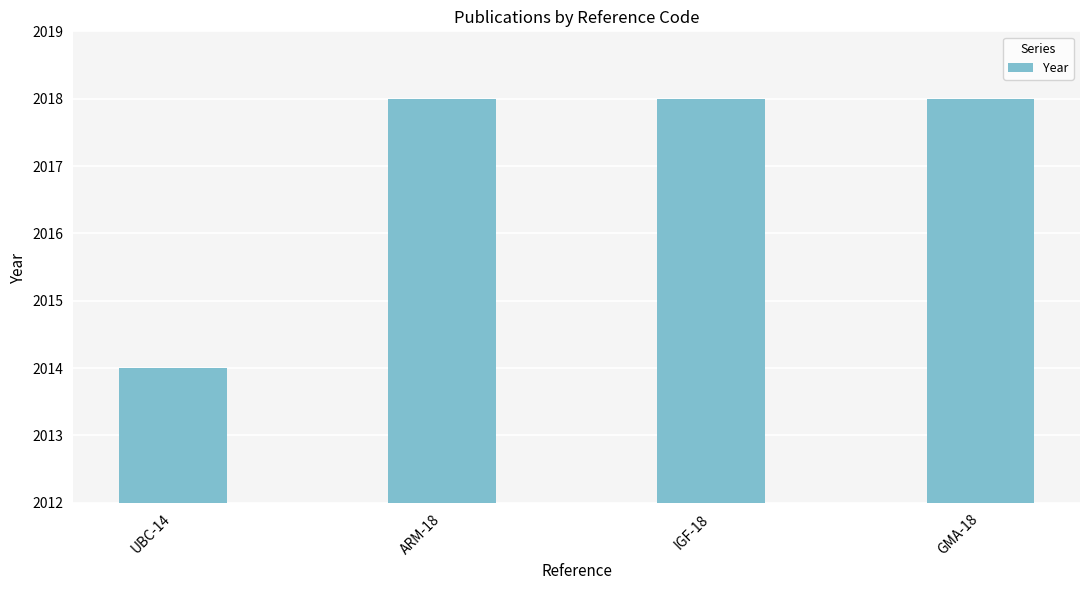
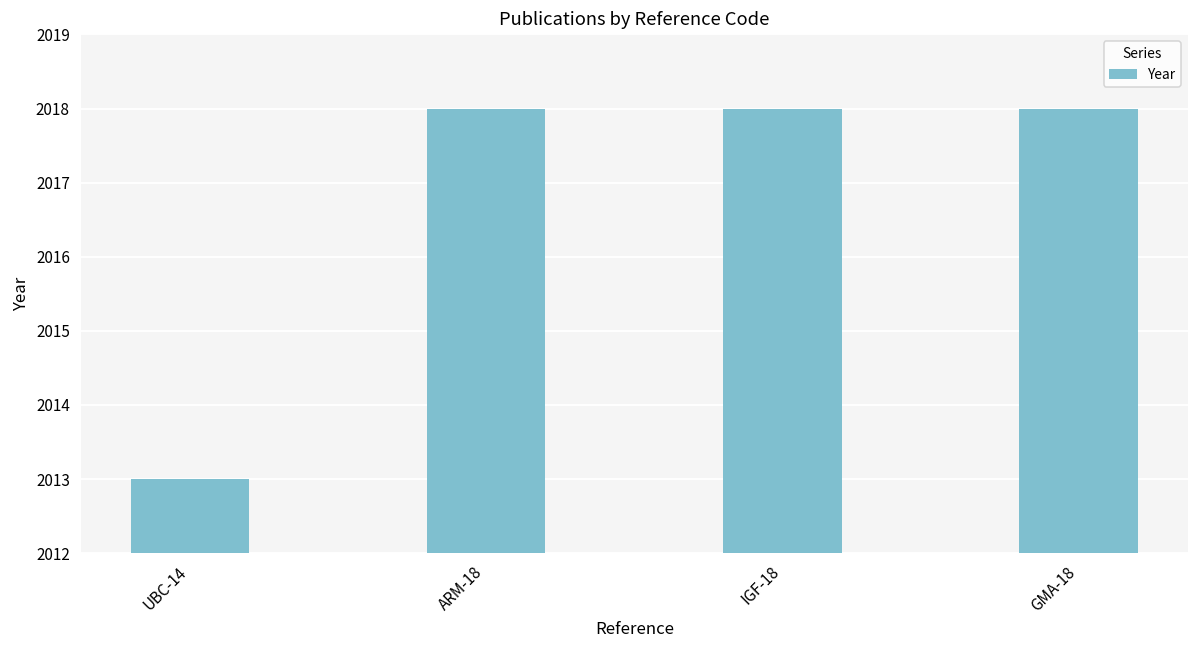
  {
-   "UBC-14": 2014,
+   "UBC-14": 2013,
    "ARM-18": 2018,
    "IGF-18": 2018,
    "GMA-18": 2018
  }
